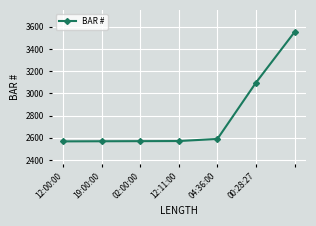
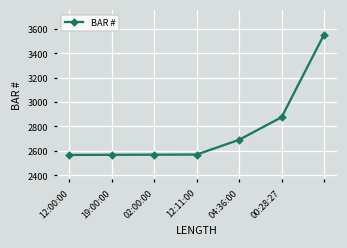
  {
    "12:00:00": 2570,
    "19:00:00": 2570,
    "02:00:00": 2570,
    "12:11:00": 2570,
-   "04:36:00": 2590,
-   "00:28:27": 3100
+   "04:36:00": 2690,
+   "00:28:27": 2880
  }
